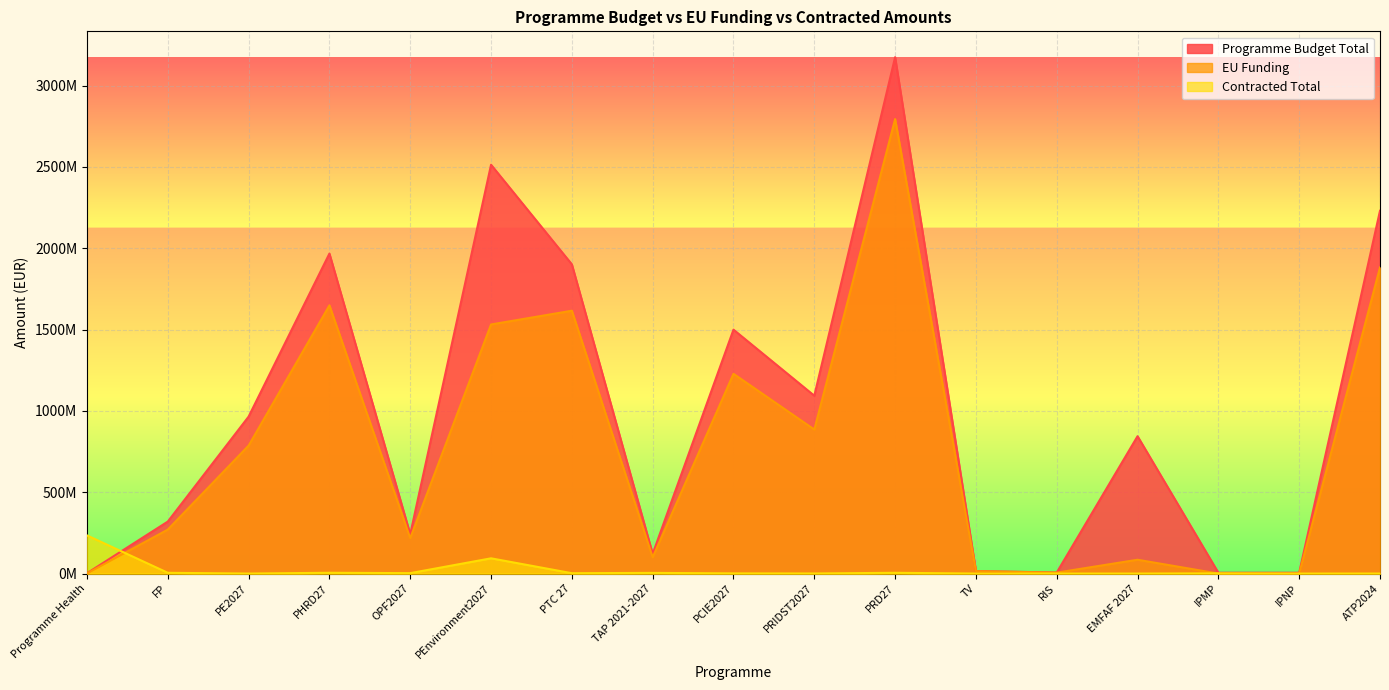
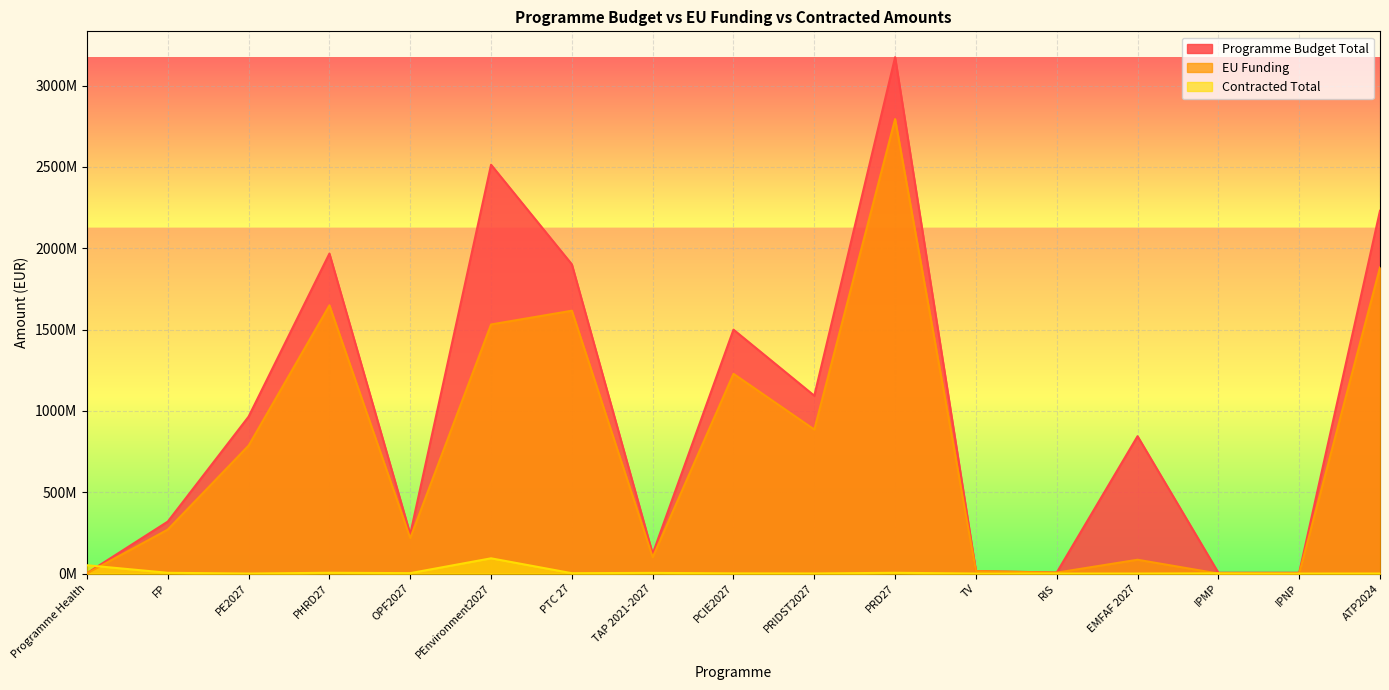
  {
    "Programme Budget Total": {
      "FP": 320000000,
      "PE2027": 960000000,
      "PHRD27": 1970000000,
      "OPF2027": 240000000,
      "PEnvironment2027": 2510000000,
      "PTC 27": 1900000000,
      "TAP 2021-2027": 120000000,
      "PCIE2027": 1500000000,
      "PRIDST2027": 1090000000,
      "PRD27": 3180000000,
      "EMFAF 2027": 840000000,
      "ATP2024": 2230000000
    },
    "EU Funding": {
      "FP": 270000000,
      "PE2027": 790000000,
      "PHRD27": 1650000000,
      "OPF2027": 220000000,
      "PEnvironment2027": 1530000000,
      "PTC 27": 1620000000,
      "TAP 2021-2027": 100000000,
      "PCIE2027": 1230000000,
      "PRIDST2027": 890000000,
      "PRD27": 2790000000,
      "EMFAF 2027": 80000000,
      "ATP2024": 1880000000
    },
    "Contracted Total": {
-     "Programme Health": 230000000,
+     "Programme Health": 50000000,
      "FP": 0,
      "PE2027": 0,
      "PHRD27": 0,
      "OPF2027": 0,
      "PEnvironment2027": 90000000,
      "PTC 27": 0,
      "TAP 2021-2027": 0,
      "PCIE2027": 0,
      "PRIDST2027": 0,
      "PRD27": 0,
      "EMFAF 2027": 0,
      "ATP2024": 0
    }
  }
